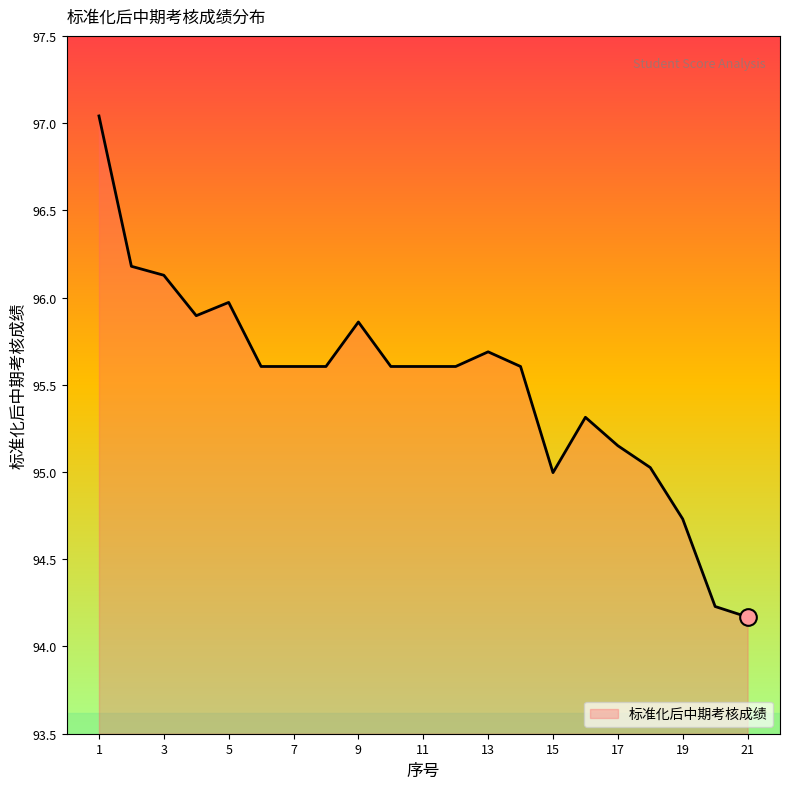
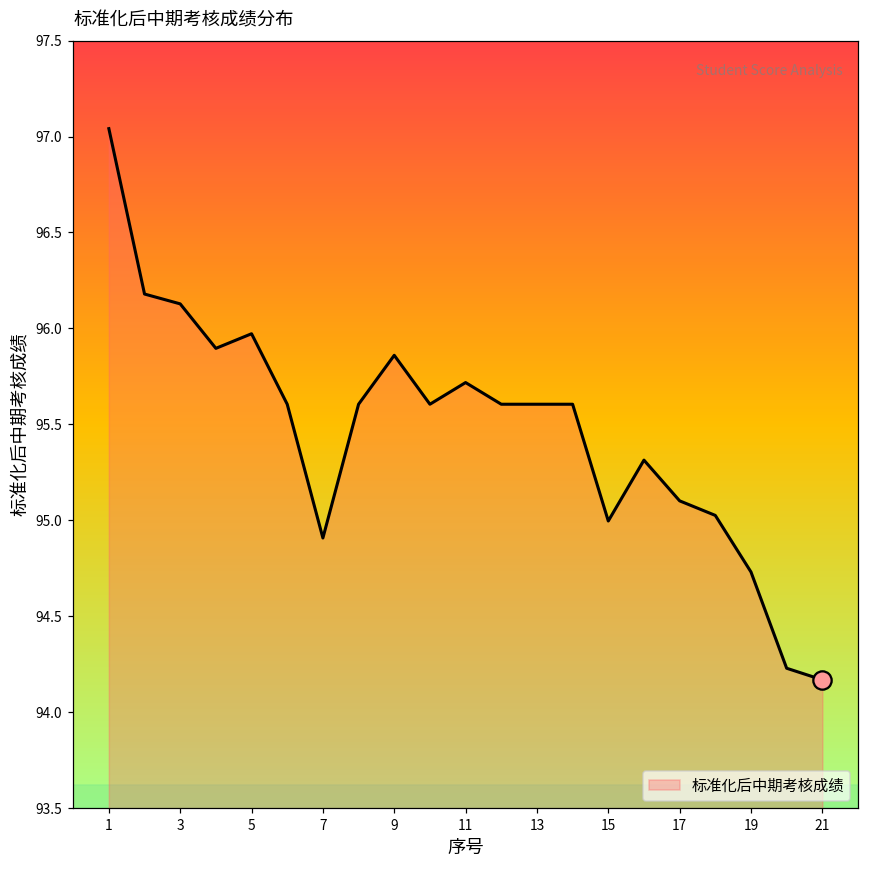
  {
    "标准化后中期考核成绩": {
      "1": 97.04,
      "3": 96.13,
      "5": 95.97,
-     "7": 95.61,
+     "7": 94.91,
      "9": 95.86,
-     "11": 95.61,
-     "13": 95.69,
+     "11": 95.72,
+     "13": 95.61,
      "15": 95.00,
-     "17": 95.15,
+     "17": 95.10,
      "19": 94.73
    }
  }
